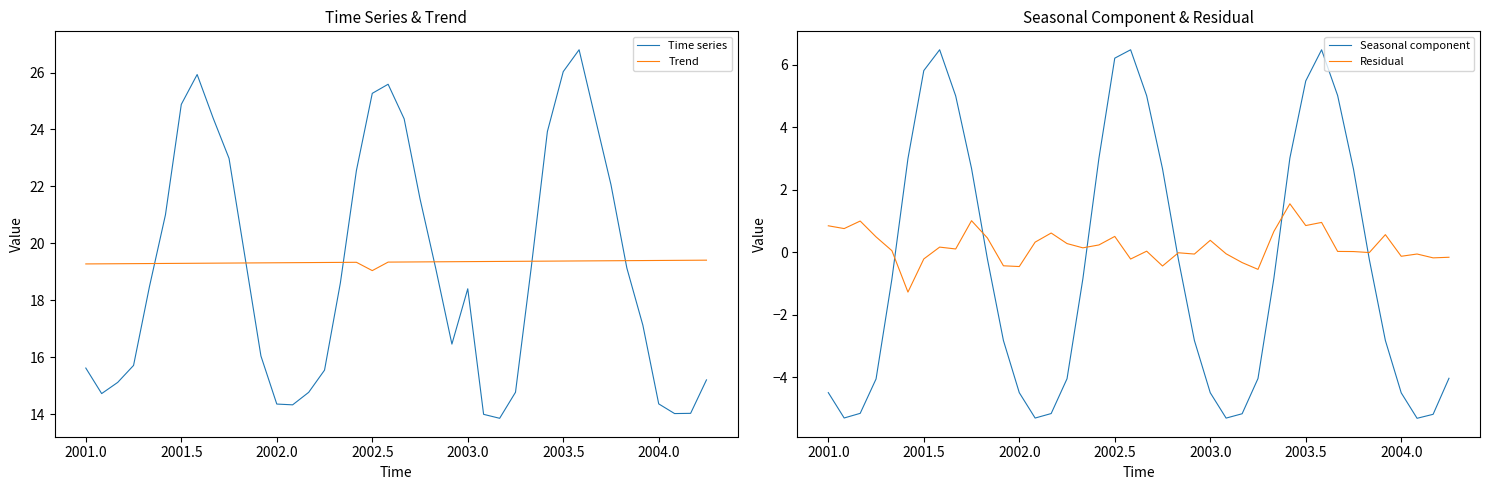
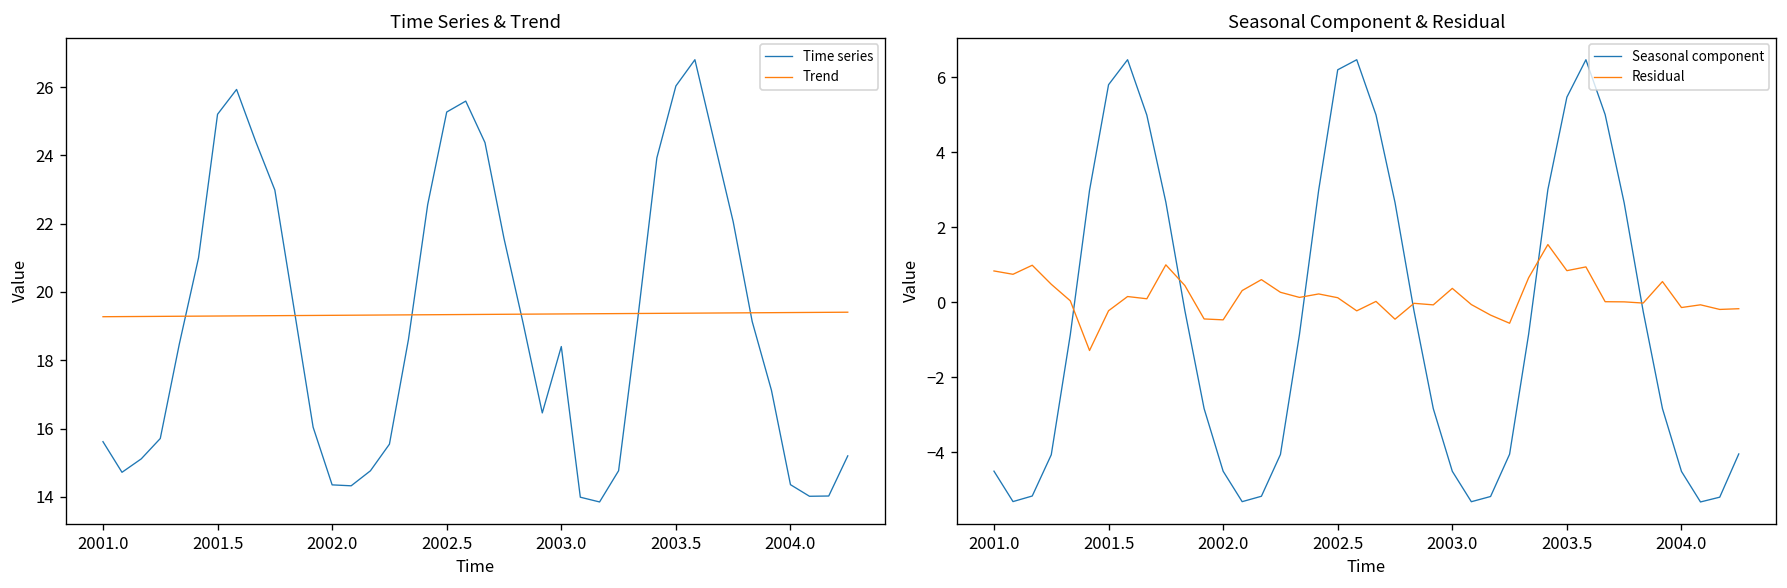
  {
    "Time Series & Trend": {
      "Time series": {
        "2001.0": 15.6,
-       "2001.5": 24.9,
+       "2001.5": 25.2,
        "2002.0": 14.4,
        "2002.5": 25.3,
        "2003.0": 18.4,
        "2003.5": 26.0,
        "2004.0": 14.4
      },
      "Trend": {
        "2001.0": 19.3,
        "2001.5": 19.3,
        "2002.0": 19.3,
-       "2002.5": 19.0,
+       "2002.5": 19.3,
        "2003.0": 19.4,
        "2003.5": 19.4,
        "2004.0": 19.4
      }
    },
    "Seasonal Component & Residual": {
      "Seasonal component": {
        "2001.0": -4.5,
        "2001.5": 5.8,
        "2002.0": -4.5,
        "2002.5": 6.2,
        "2003.0": -4.5,
        "2003.5": 5.5,
        "2004.0": -4.5
      },
      "Residual": {
        "2001.0": 0.8,
        "2001.5": -0.2,
        "2002.0": -0.5,
-       "2002.5": 0.5,
+       "2002.5": 0.1,
        "2003.0": 0.4,
        "2003.5": 0.8,
        "2004.0": -0.1
      }
    }
  }
